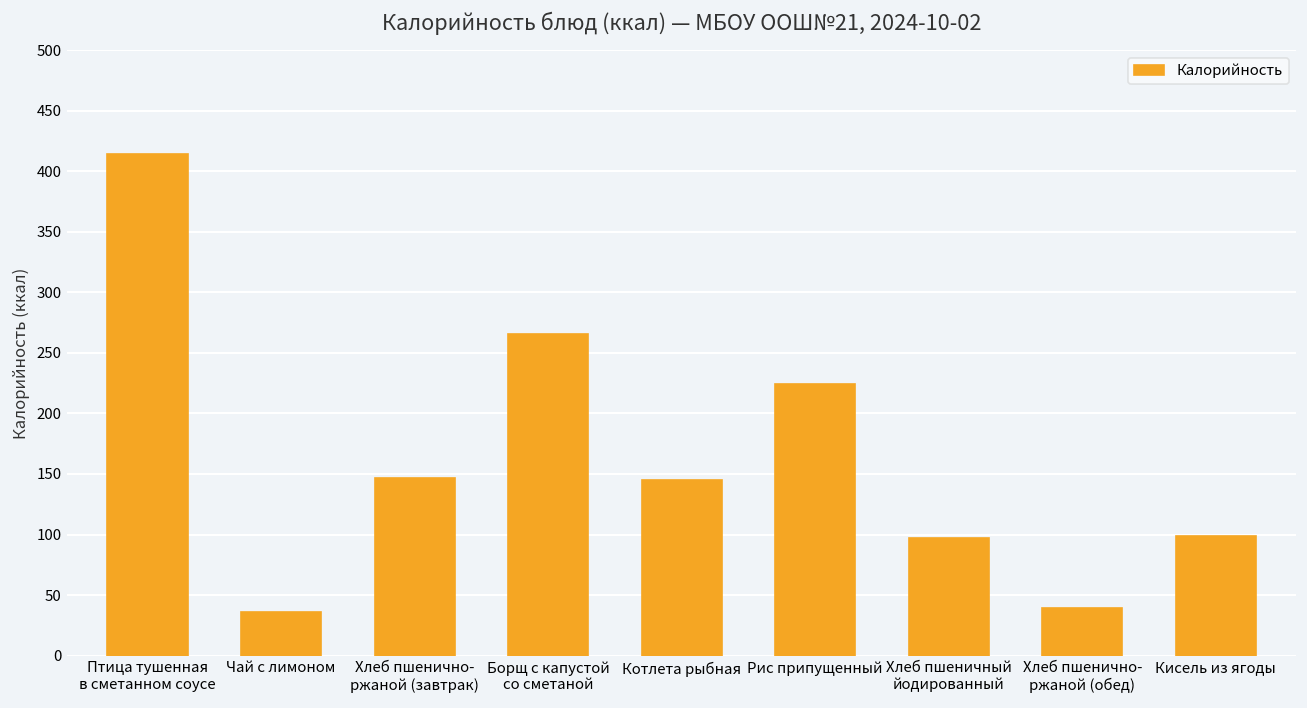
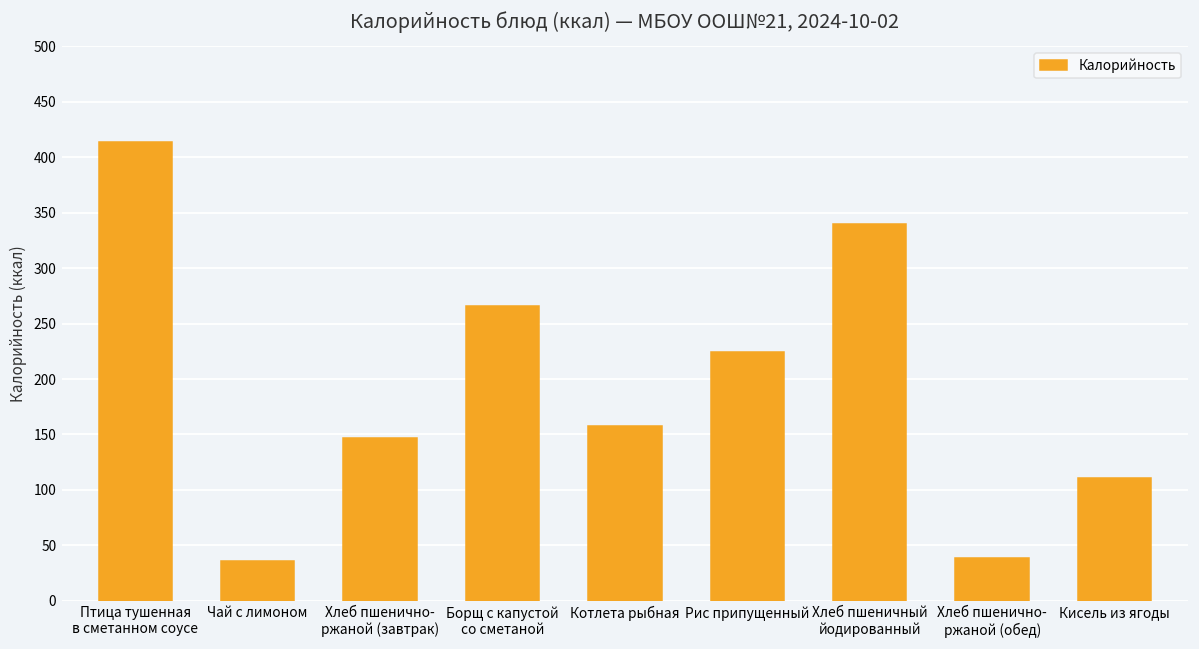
  {
    "Птица тушенная в сметанном соусе": 414,
    "Чай с лимоном": 36,
    "Хлеб пшенично- ржаной (завтрак)": 147,
    "Борщ с капустой со сметаной": 266,
-   "Котлета рыбная": 145,
+   "Котлета рыбная": 158,
    "Рис припущенный": 224,
-   "Хлеб пшеничный йодированный": 97,
+   "Хлеб пшеничный йодированный": 340,
    "Хлеб пшенично- ржаной (обед)": 39,
-   "Кисель из ягоды": 99
+   "Кисель из ягоды": 111
  }
